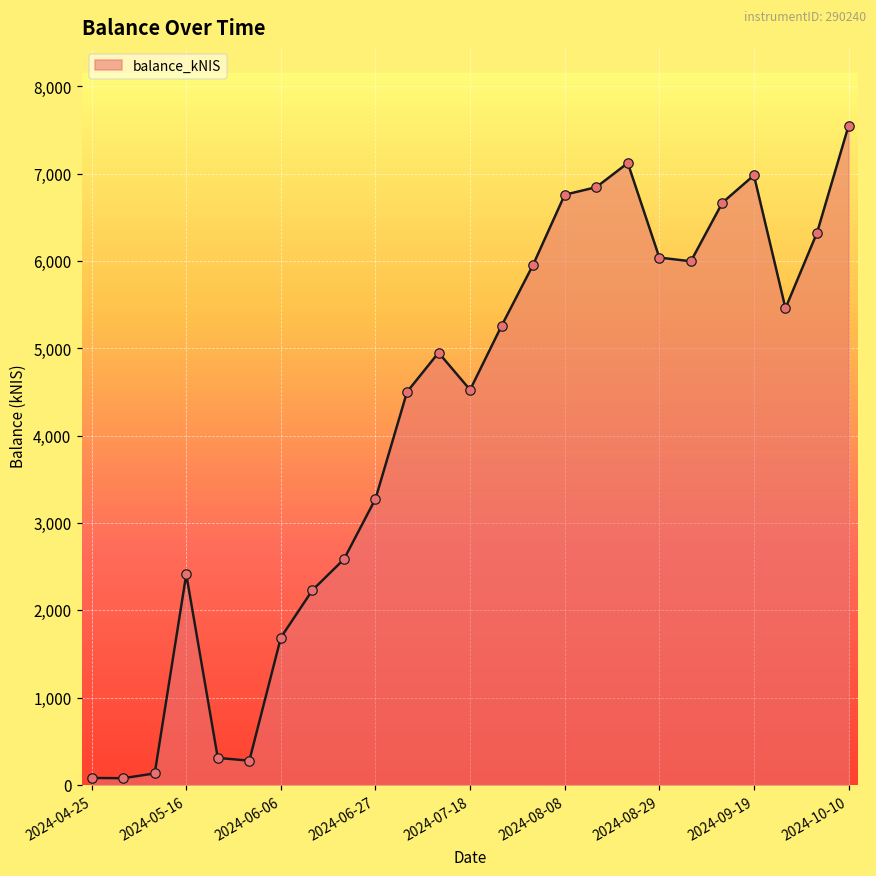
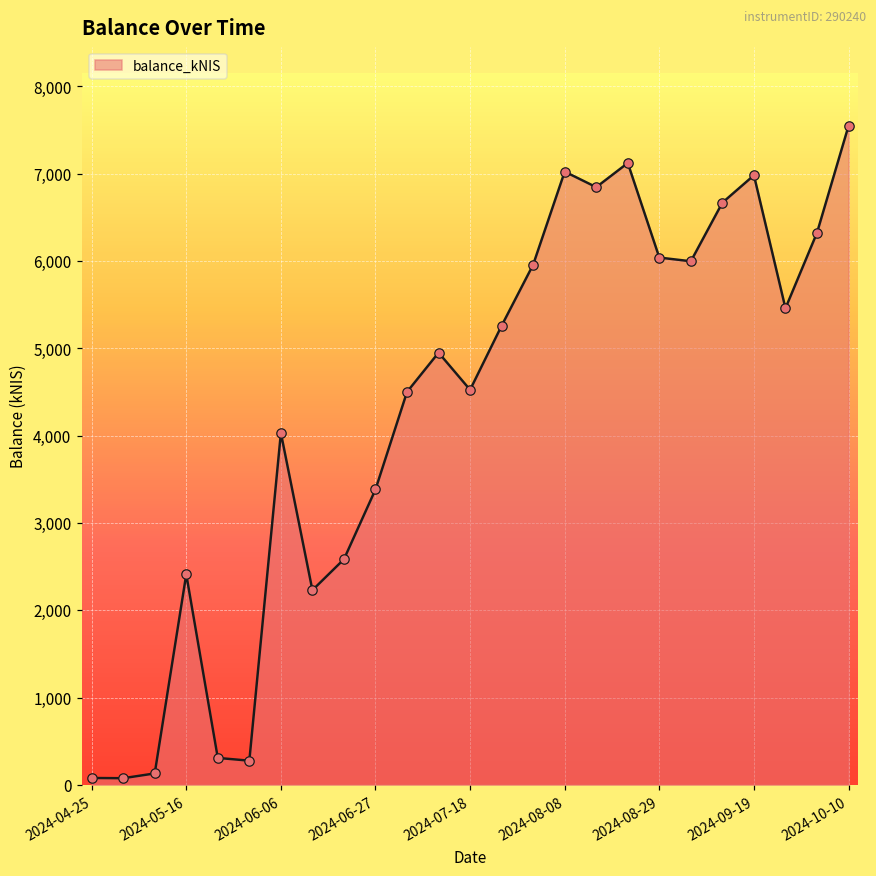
  {
    "2024-04-25": "100",
    "2024-05-16": "2,400",
-   "2024-06-06": "1,700",
-   "2024-06-27": "3,300",
+   "2024-06-06": "4,000",
+   "2024-06-27": "3,400",
    "2024-07-18": "4,500",
-   "2024-08-08": "6,800",
+   "2024-08-08": "7,000",
    "2024-08-29": "6,000",
    "2024-09-19": "7,000",
    "2024-10-10": "7,500"
  }
